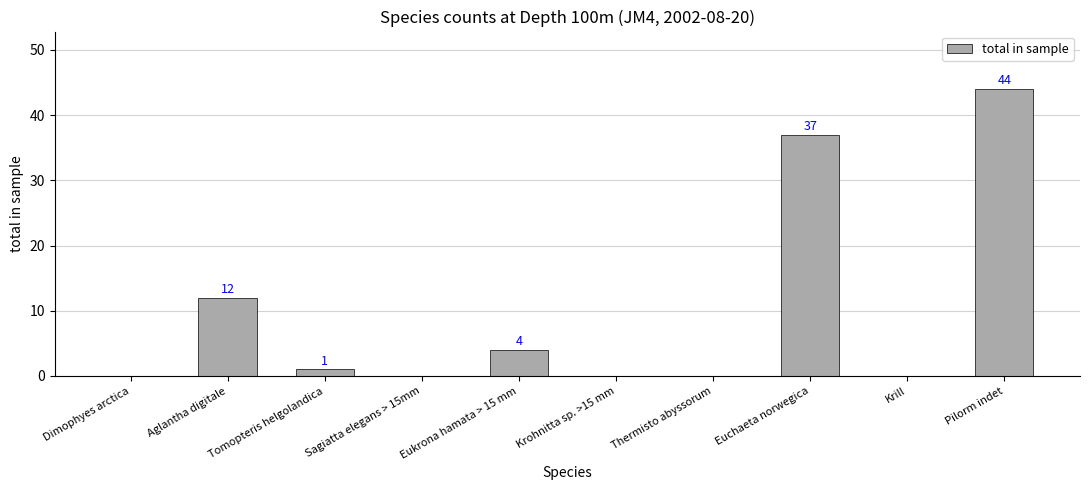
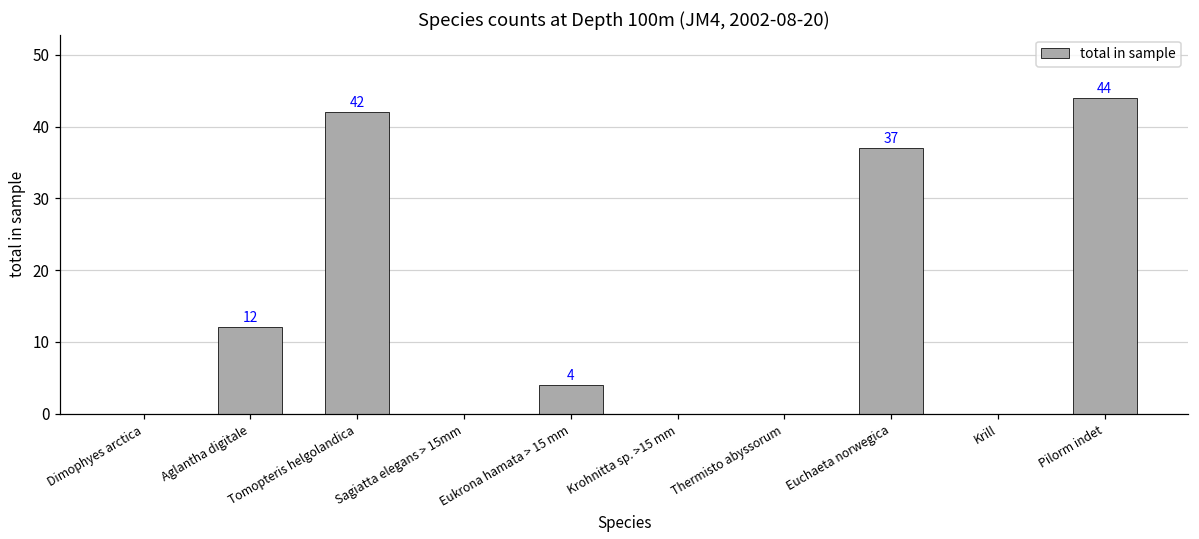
  {
    "Aglantha digitale": 12,
-   "Tomopteris helgolandica": 1,
+   "Tomopteris helgolandica": 42,
    "Eukrona hamata > 15 mm": 4,
    "Euchaeta norwegica": 37,
    "Pilorm indet": 44
  }
